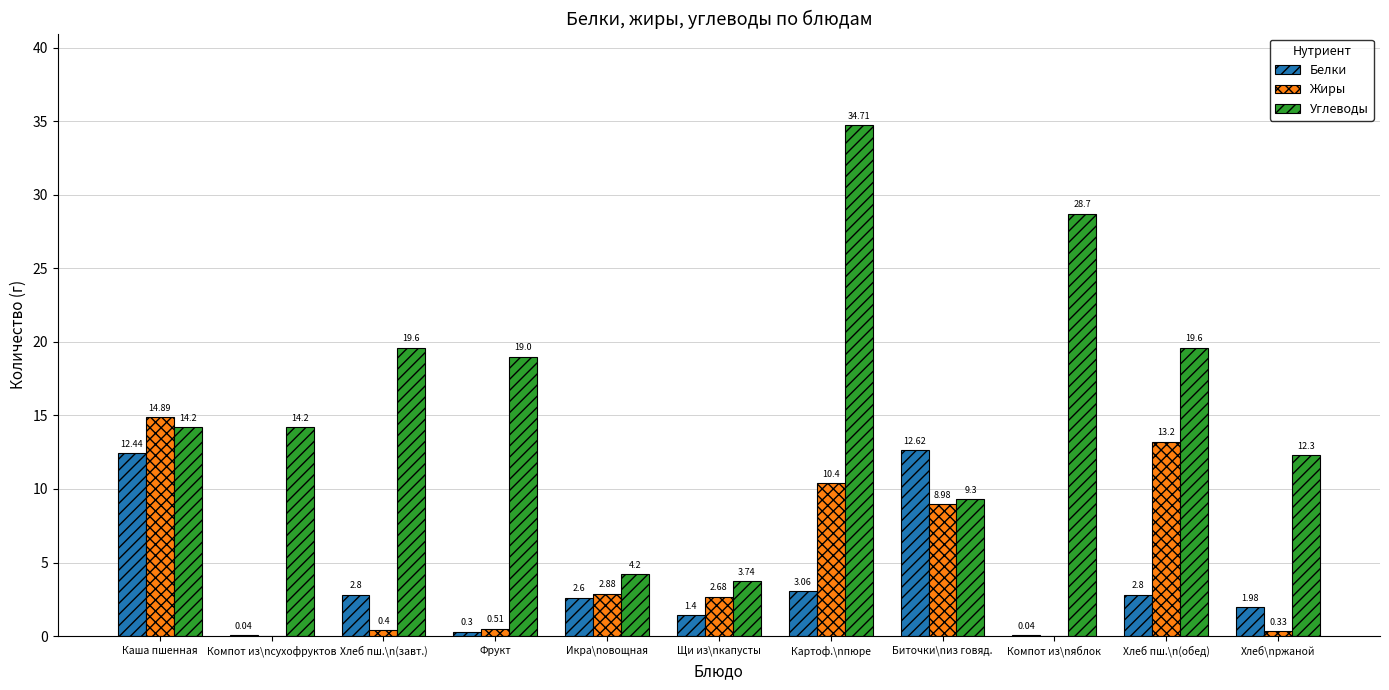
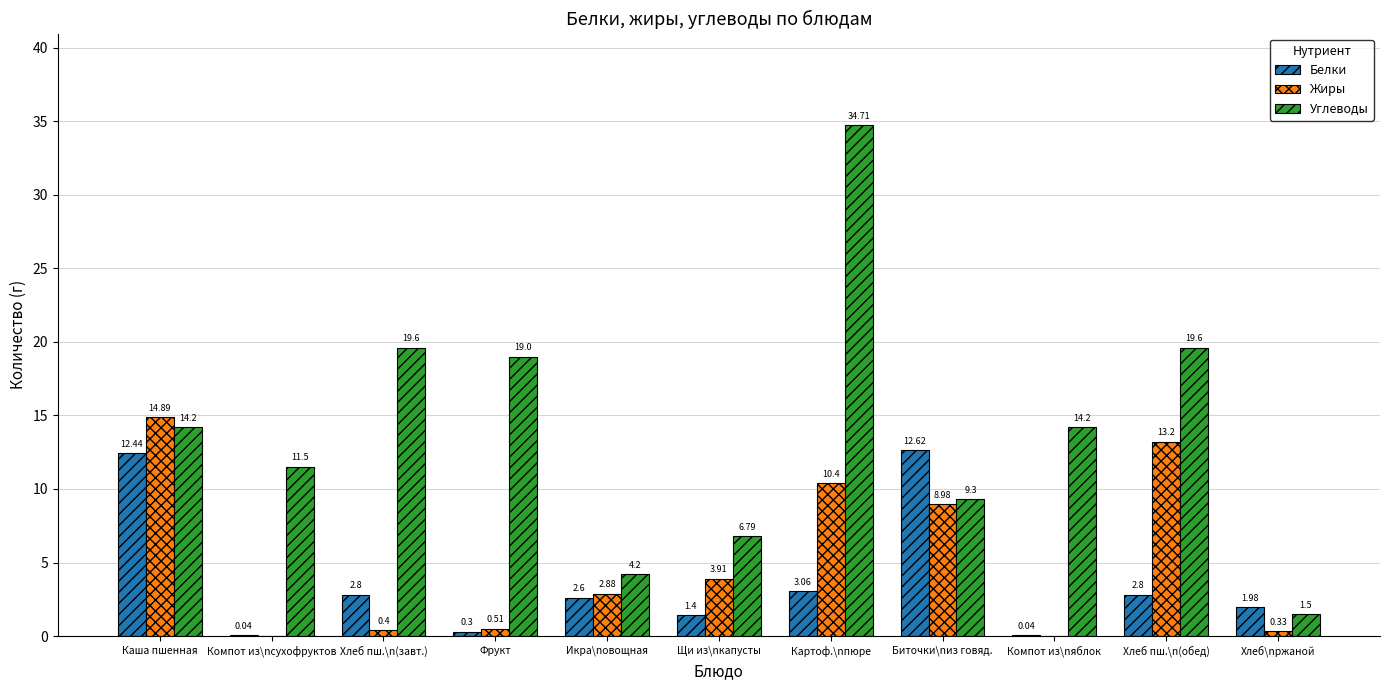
  {
    "Белки": {
      "Каша пшенная": 12.44,
      "Компот из\\nсухофруктов": 0.04,
      "Хлеб пш.\\n(завт.)": 2.8,
      "Фрукт": 0.3,
      "Икра\\nовощная": 2.6,
      "Щи из\\nкапусты": 1.4,
      "Картоф.\\nпюре": 3.06,
      "Биточки\\nиз говяд.": 12.62,
      "Компот из\\nяблок": 0.04,
      "Хлеб пш.\\n(обед)": 2.8,
      "Хлеб\\nржаной": 1.98
    },
    "Жиры": {
      "Каша пшенная": 14.89,
      "Хлеб пш.\\n(завт.)": 0.4,
      "Фрукт": 0.51,
      "Икра\\nовощная": 2.88,
-     "Щи из\\nкапусты": 2.68,
+     "Щи из\\nкапусты": 3.91,
      "Картоф.\\nпюре": 10.4,
      "Биточки\\nиз говяд.": 8.98,
      "Хлеб пш.\\n(обед)": 13.2,
      "Хлеб\\nржаной": 0.33
    },
    "Углеводы": {
      "Каша пшенная": 14.2,
-     "Компот из\\nсухофруктов": 14.2,
+     "Компот из\\nсухофруктов": 11.5,
      "Хлеб пш.\\n(завт.)": 19.6,
      "Фрукт": 19.0,
      "Икра\\nовощная": 4.2,
-     "Щи из\\nкапусты": 3.74,
+     "Щи из\\nкапусты": 6.79,
      "Картоф.\\nпюре": 34.71,
      "Биточки\\nиз говяд.": 9.3,
-     "Компот из\\nяблок": 28.7,
+     "Компот из\\nяблок": 14.2,
      "Хлеб пш.\\n(обед)": 19.6,
-     "Хлеб\\nржаной": 12.3
+     "Хлеб\\nржаной": 1.5
    }
  }
